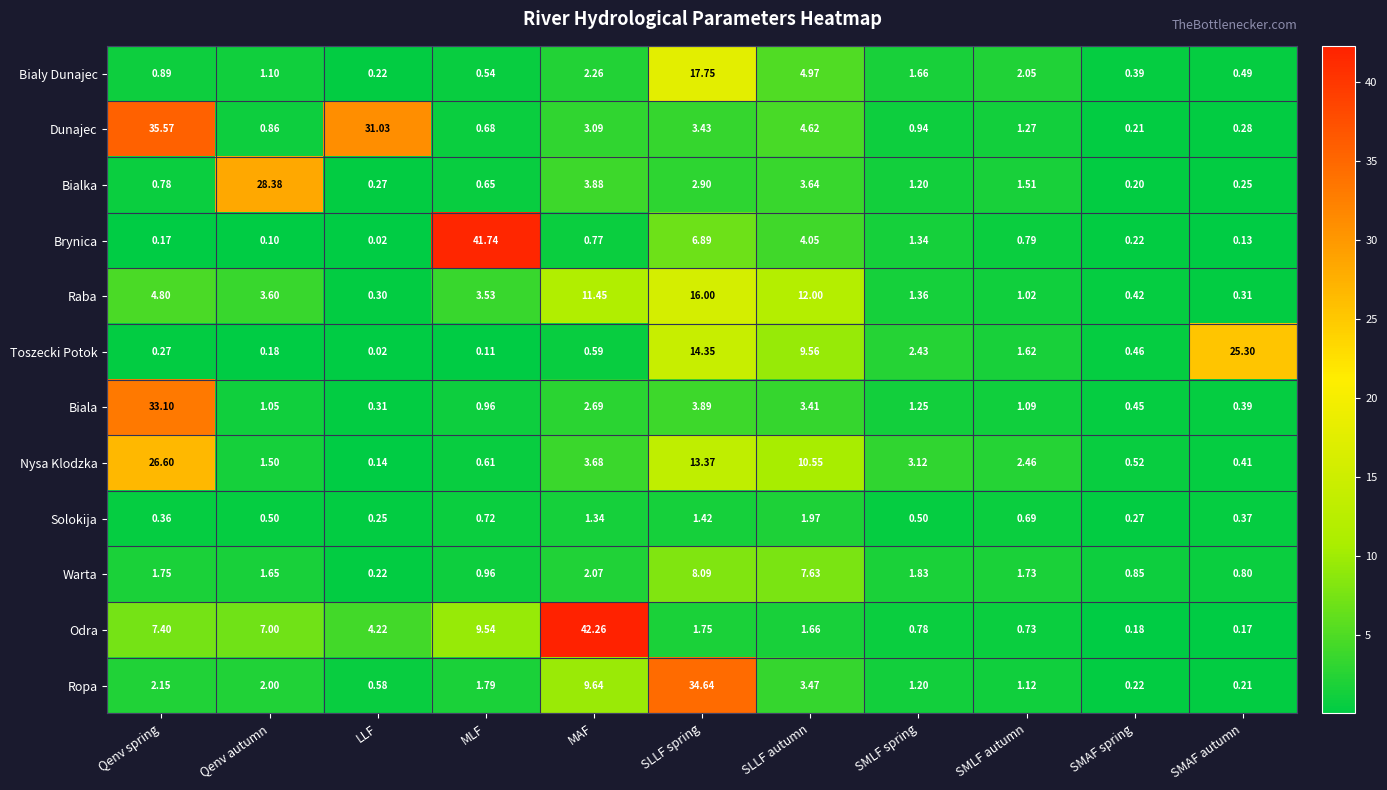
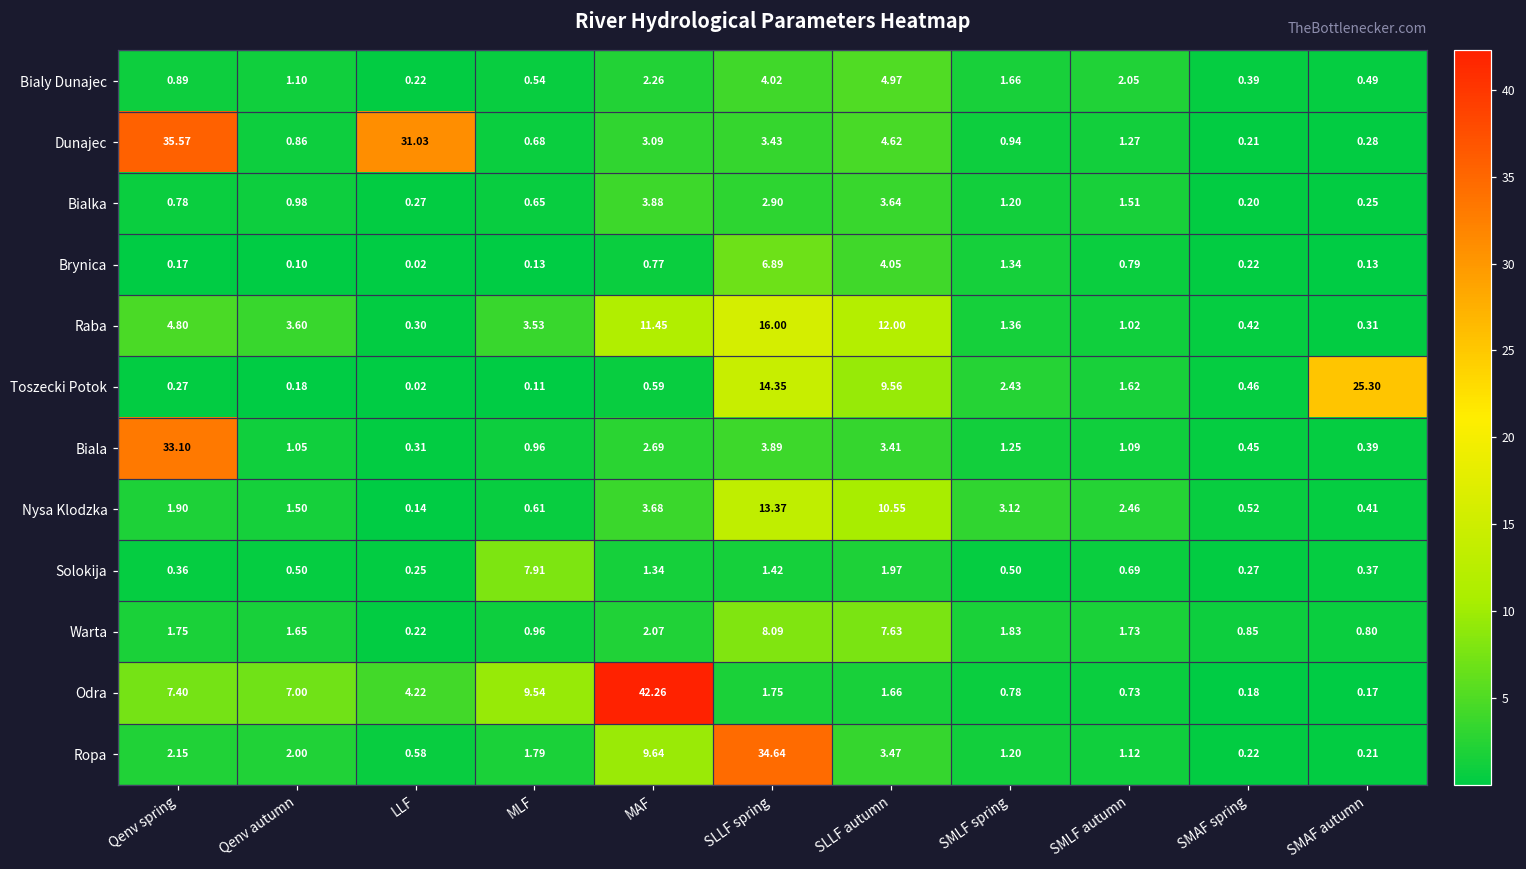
  {
    "Bialy Dunajec": {
      "Qenv spring": 0.89,
      "Qenv autumn": 1.10,
      "LLF": 0.22,
      "MLF": 0.54,
      "MAF": 2.26,
-     "SLLF spring": 17.75,
+     "SLLF spring": 4.02,
      "SLLF autumn": 4.97,
      "SMLF spring": 1.66,
      "SMLF autumn": 2.05,
      "SMAF spring": 0.39,
      "SMAF autumn": 0.49
    },
    "Dunajec": {
      "Qenv spring": 35.57,
      "Qenv autumn": 0.86,
      "LLF": 31.03,
      "MLF": 0.68,
      "MAF": 3.09,
      "SLLF spring": 3.43,
      "SLLF autumn": 4.62,
      "SMLF spring": 0.94,
      "SMLF autumn": 1.27,
      "SMAF spring": 0.21,
      "SMAF autumn": 0.28
    },
    "Bialka": {
      "Qenv spring": 0.78,
-     "Qenv autumn": 28.38,
+     "Qenv autumn": 0.98,
      "LLF": 0.27,
      "MLF": 0.65,
      "MAF": 3.88,
      "SLLF spring": 2.90,
      "SLLF autumn": 3.64,
      "SMLF spring": 1.20,
      "SMLF autumn": 1.51,
      "SMAF spring": 0.20,
      "SMAF autumn": 0.25
    },
    "Brynica": {
      "Qenv spring": 0.17,
      "Qenv autumn": 0.10,
      "LLF": 0.02,
-     "MLF": 41.74,
+     "MLF": 0.13,
      "MAF": 0.77,
      "SLLF spring": 6.89,
      "SLLF autumn": 4.05,
      "SMLF spring": 1.34,
      "SMLF autumn": 0.79,
      "SMAF spring": 0.22,
      "SMAF autumn": 0.13
    },
    "Raba": {
      "Qenv spring": 4.80,
      "Qenv autumn": 3.60,
      "LLF": 0.30,
      "MLF": 3.53,
      "MAF": 11.45,
      "SLLF spring": 16.00,
      "SLLF autumn": 12.00,
      "SMLF spring": 1.36,
      "SMLF autumn": 1.02,
      "SMAF spring": 0.42,
      "SMAF autumn": 0.31
    },
    "Toszecki Potok": {
      "Qenv spring": 0.27,
      "Qenv autumn": 0.18,
      "LLF": 0.02,
      "MLF": 0.11,
      "MAF": 0.59,
      "SLLF spring": 14.35,
      "SLLF autumn": 9.56,
      "SMLF spring": 2.43,
      "SMLF autumn": 1.62,
      "SMAF spring": 0.46,
      "SMAF autumn": 25.30
    },
    "Biala": {
      "Qenv spring": 33.10,
      "Qenv autumn": 1.05,
      "LLF": 0.31,
      "MLF": 0.96,
      "MAF": 2.69,
      "SLLF spring": 3.89,
      "SLLF autumn": 3.41,
      "SMLF spring": 1.25,
      "SMLF autumn": 1.09,
      "SMAF spring": 0.45,
      "SMAF autumn": 0.39
    },
    "Nysa Klodzka": {
-     "Qenv spring": 26.60,
+     "Qenv spring": 1.90,
      "Qenv autumn": 1.50,
      "LLF": 0.14,
      "MLF": 0.61,
      "MAF": 3.68,
      "SLLF spring": 13.37,
      "SLLF autumn": 10.55,
      "SMLF spring": 3.12,
      "SMLF autumn": 2.46,
      "SMAF spring": 0.52,
      "SMAF autumn": 0.41
    },
    "Solokija": {
      "Qenv spring": 0.36,
      "Qenv autumn": 0.50,
      "LLF": 0.25,
-     "MLF": 0.72,
+     "MLF": 7.91,
      "MAF": 1.34,
      "SLLF spring": 1.42,
      "SLLF autumn": 1.97,
      "SMLF spring": 0.50,
      "SMLF autumn": 0.69,
      "SMAF spring": 0.27,
      "SMAF autumn": 0.37
    },
    "Warta": {
      "Qenv spring": 1.75,
      "Qenv autumn": 1.65,
      "LLF": 0.22,
      "MLF": 0.96,
      "MAF": 2.07,
      "SLLF spring": 8.09,
      "SLLF autumn": 7.63,
      "SMLF spring": 1.83,
      "SMLF autumn": 1.73,
      "SMAF spring": 0.85,
      "SMAF autumn": 0.80
    },
    "Odra": {
      "Qenv spring": 7.40,
      "Qenv autumn": 7.00,
      "LLF": 4.22,
      "MLF": 9.54,
      "MAF": 42.26,
      "SLLF spring": 1.75,
      "SLLF autumn": 1.66,
      "SMLF spring": 0.78,
      "SMLF autumn": 0.73,
      "SMAF spring": 0.18,
      "SMAF autumn": 0.17
    },
    "Ropa": {
      "Qenv spring": 2.15,
      "Qenv autumn": 2.00,
      "LLF": 0.58,
      "MLF": 1.79,
      "MAF": 9.64,
      "SLLF spring": 34.64,
      "SLLF autumn": 3.47,
      "SMLF spring": 1.20,
      "SMLF autumn": 1.12,
      "SMAF spring": 0.22,
      "SMAF autumn": 0.21
    }
  }
